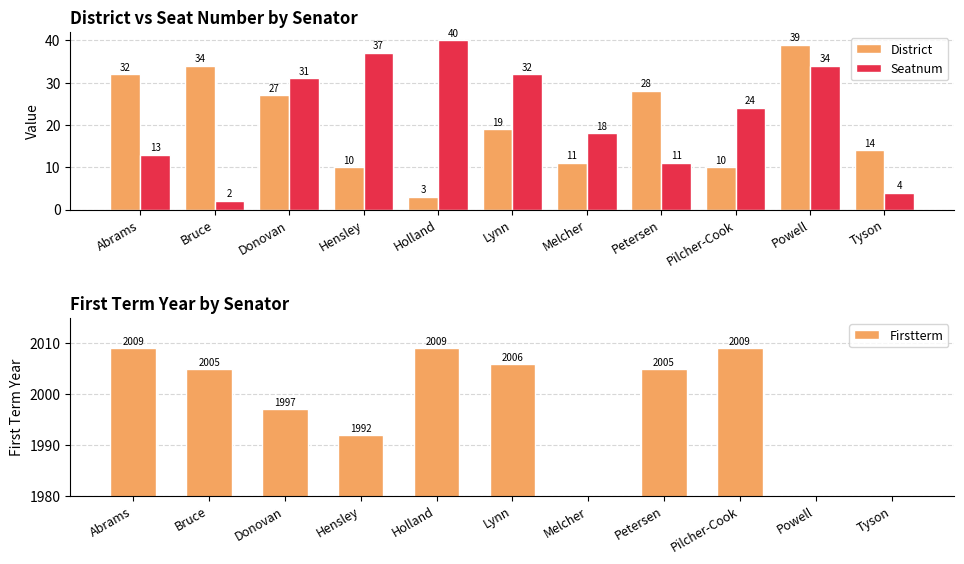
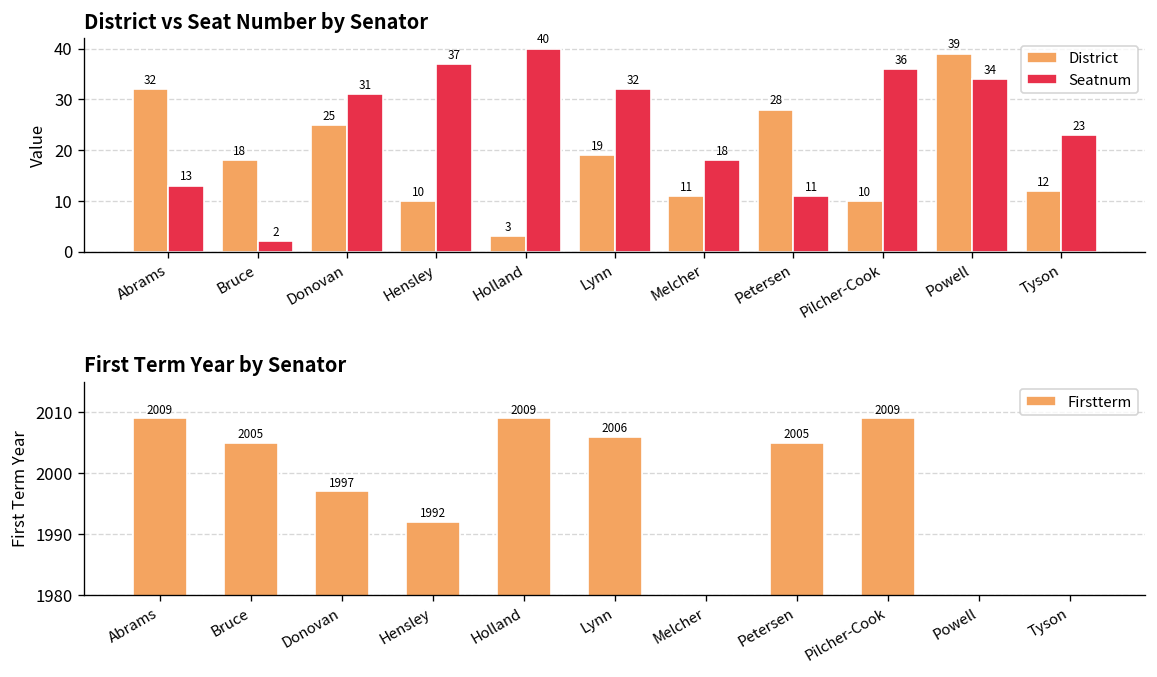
  {
    "District vs Seat Number by Senator": {
      "District": {
        "Abrams": 32,
-       "Bruce": 34,
-       "Donovan": 27,
+       "Bruce": 18,
+       "Donovan": 25,
        "Hensley": 10,
        "Holland": 3,
        "Lynn": 19,
        "Melcher": 11,
        "Petersen": 28,
        "Pilcher-Cook": 10,
        "Powell": 39,
-       "Tyson": 14
+       "Tyson": 12
      },
      "Seatnum": {
        "Abrams": 13,
        "Bruce": 2,
        "Donovan": 31,
        "Hensley": 37,
        "Holland": 40,
        "Lynn": 32,
        "Melcher": 18,
        "Petersen": 11,
-       "Pilcher-Cook": 24,
+       "Pilcher-Cook": 36,
        "Powell": 34,
-       "Tyson": 4
+       "Tyson": 23
      }
    },
    "First Term Year by Senator": {
      "Abrams": 2009,
      "Bruce": 2005,
      "Donovan": 1997,
      "Hensley": 1992,
      "Holland": 2009,
      "Lynn": 2006,
      "Petersen": 2005,
      "Pilcher-Cook": 2009
    }
  }
